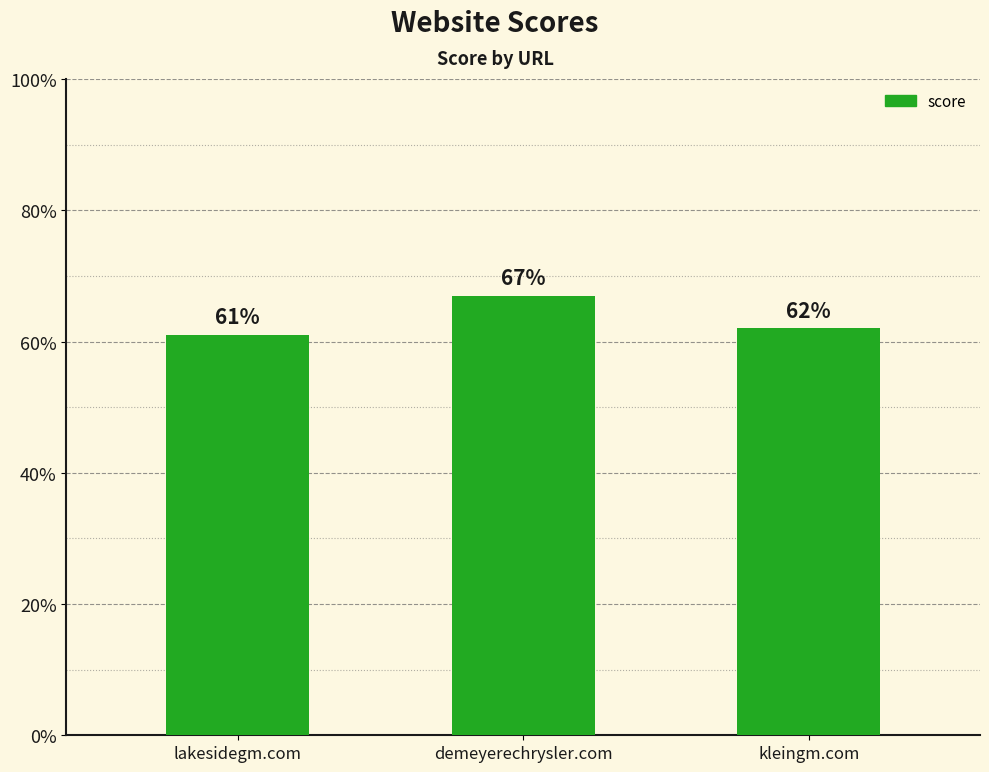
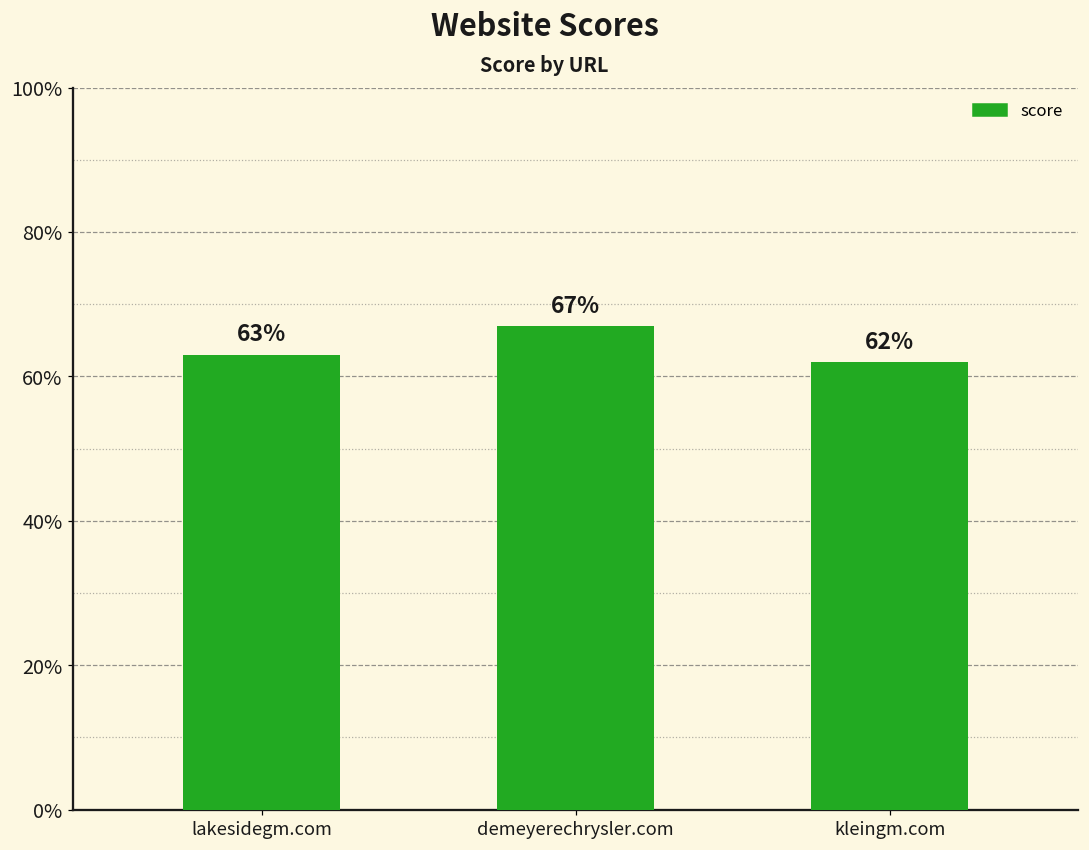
  {
-   "lakesidegm.com": "61%",
+   "lakesidegm.com": "63%",
    "demeyerechrysler.com": "67%",
    "kleingm.com": "62%"
  }
